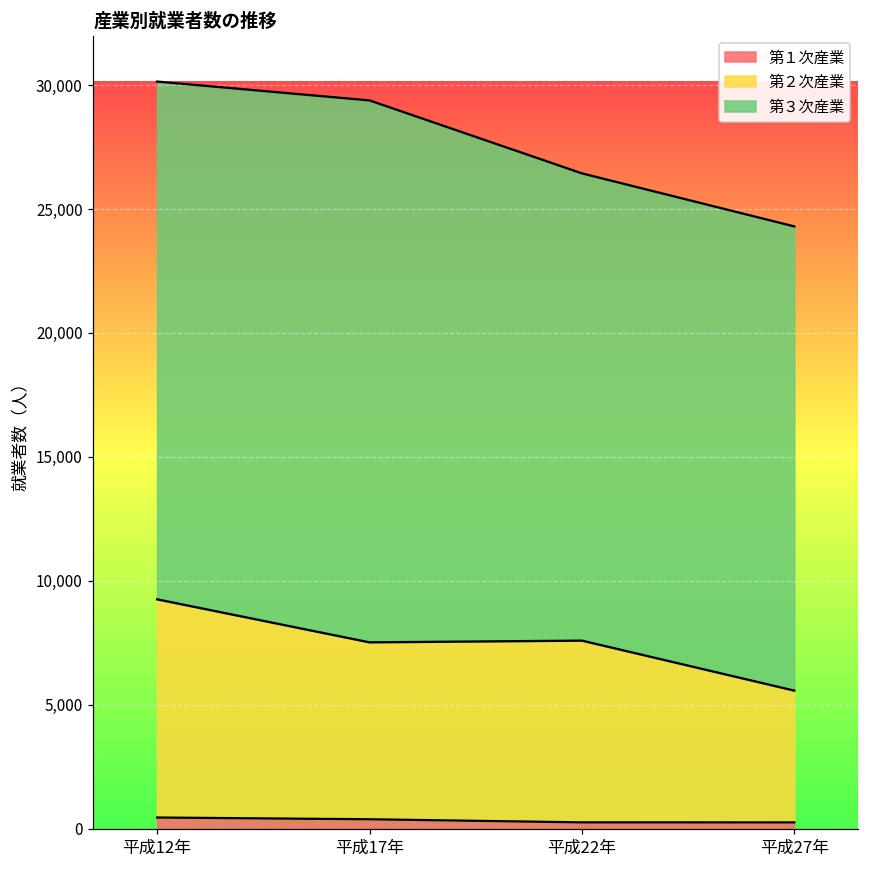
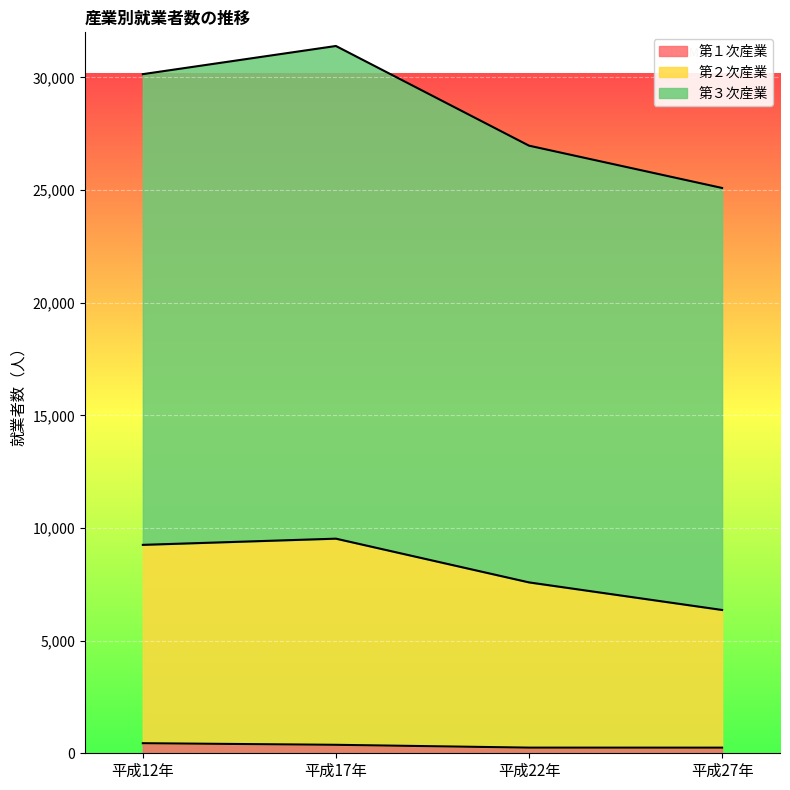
  {
    "第１次産業": {
      "平成12年": "400",
      "平成17年": "400",
      "平成22年": "300",
      "平成27年": "300"
    },
    "第２次産業": {
      "平成12年": "8,800",
-     "平成17年": "7,100",
+     "平成17年": "9,200",
      "平成22年": "7,300",
-     "平成27年": "5,300"
+     "平成27年": "6,100"
    },
    "第３次産業": {
      "平成12年": "20,900",
      "平成17年": "21,900",
-     "平成22年": "18,900",
+     "平成22年": "19,400",
      "平成27年": "18,700"
    }
  }
